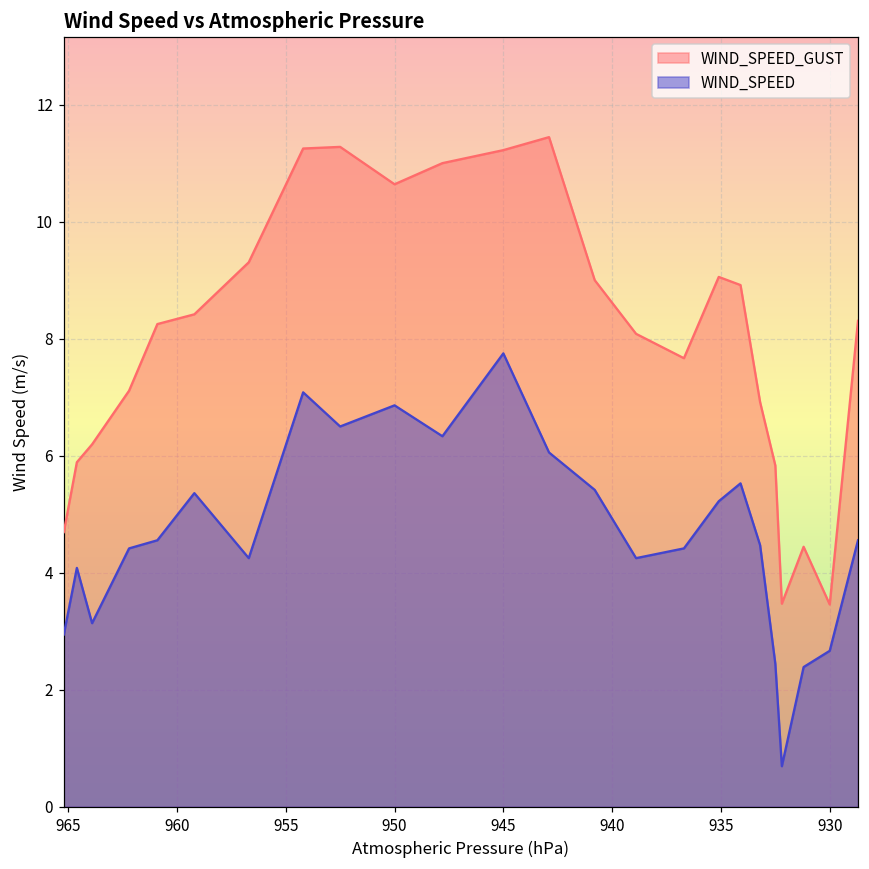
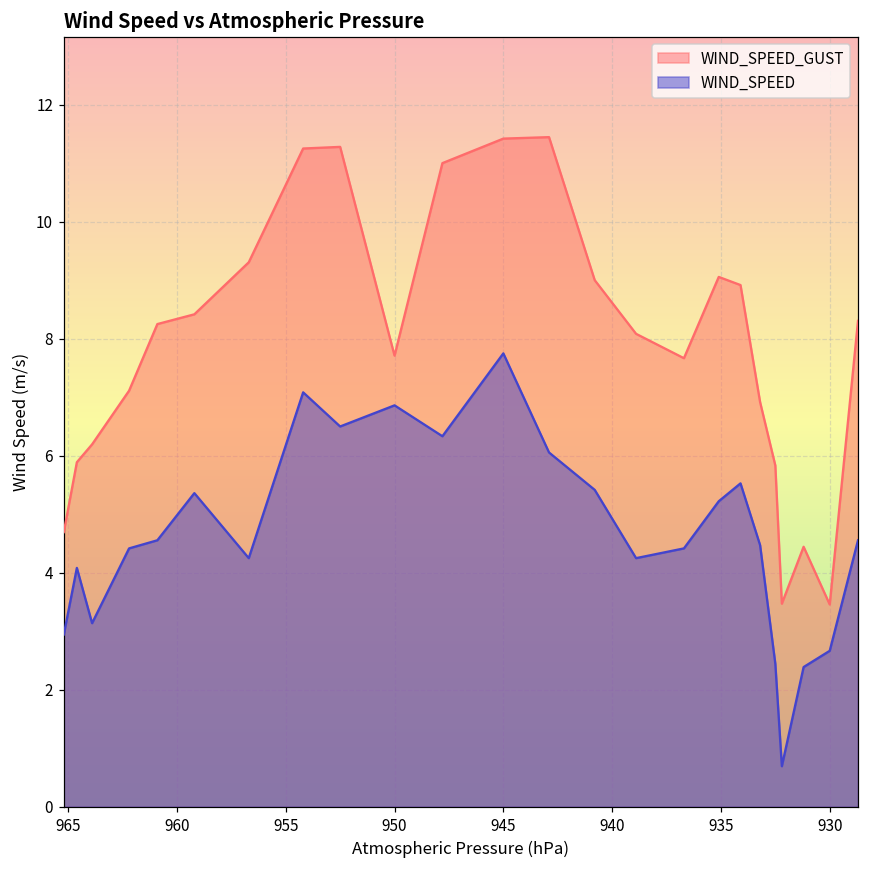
  {
    "WIND_SPEED_GUST": {
-     "950": 10.6,
-     "945": 11.2,
+     "950": 7.7,
+     "945": 11.4,
      "930": 3.5
    },
    "WIND_SPEED": {
      "950": 6.9,
      "945": 7.7,
      "930": 2.7
    }
  }
